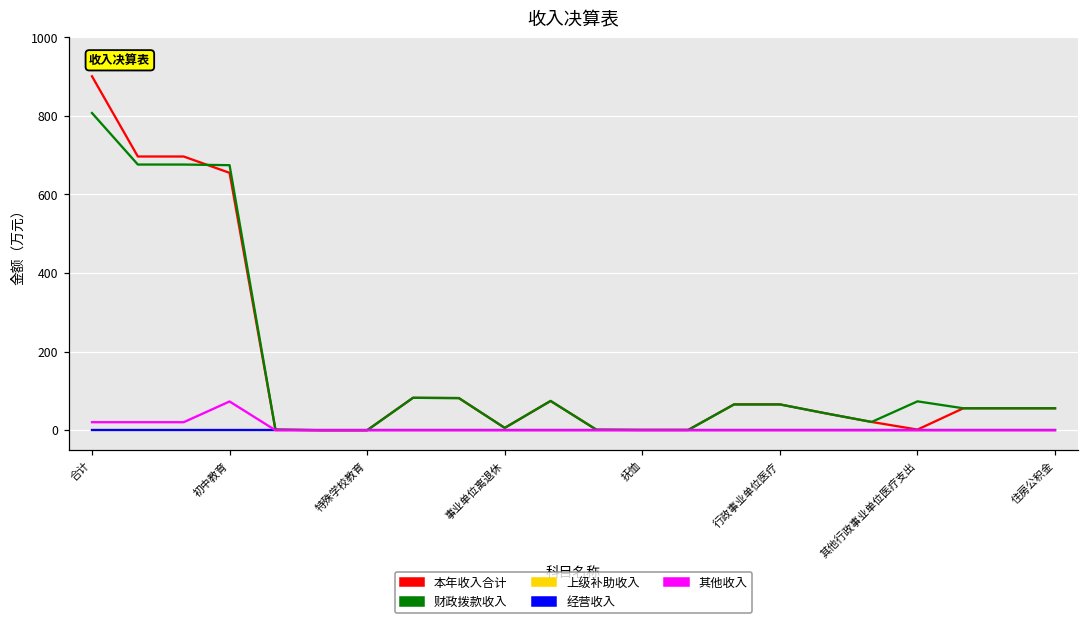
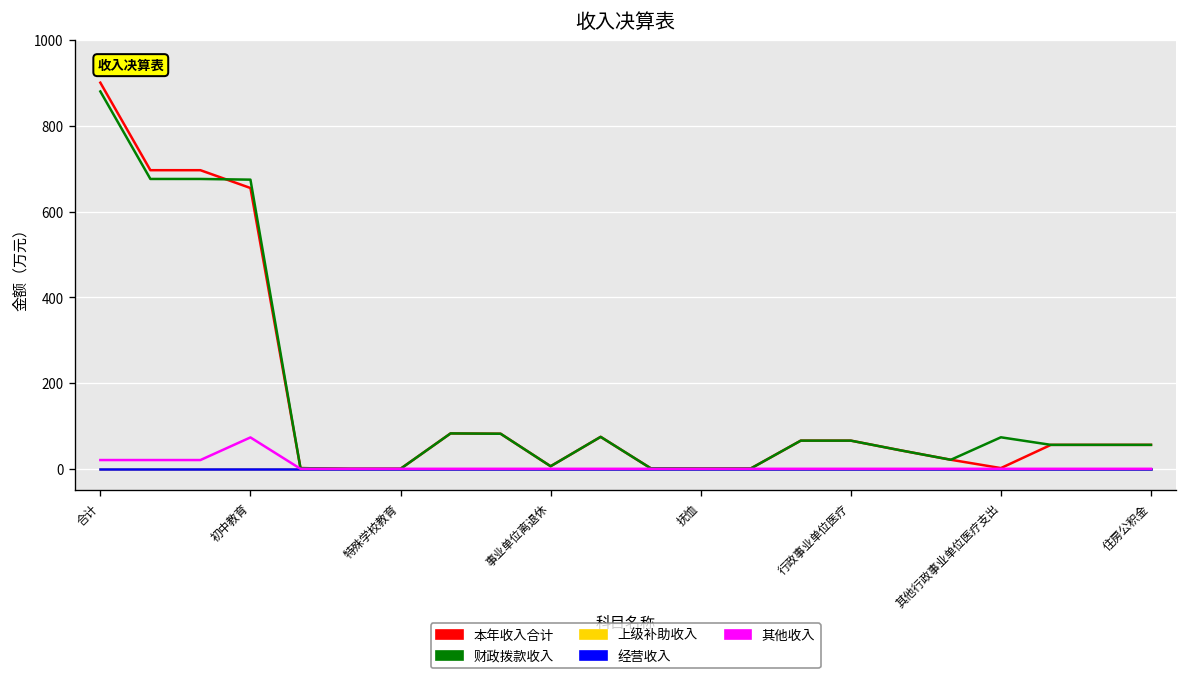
  {
    "本年收入合计": {
      "合计": 900,
      "初中教育": 660
    },
    "财政拨款收入": {
-     "合计": 810,
+     "合计": 880,
      "初中教育": 670,
      "其他行政事业单位医疗支出": 70
    },
    "经营收入": {
      "合计": 0,
      "初中教育": 0
    },
    "其他收入": {
      "合计": 20,
      "初中教育": 70
    }
  }
